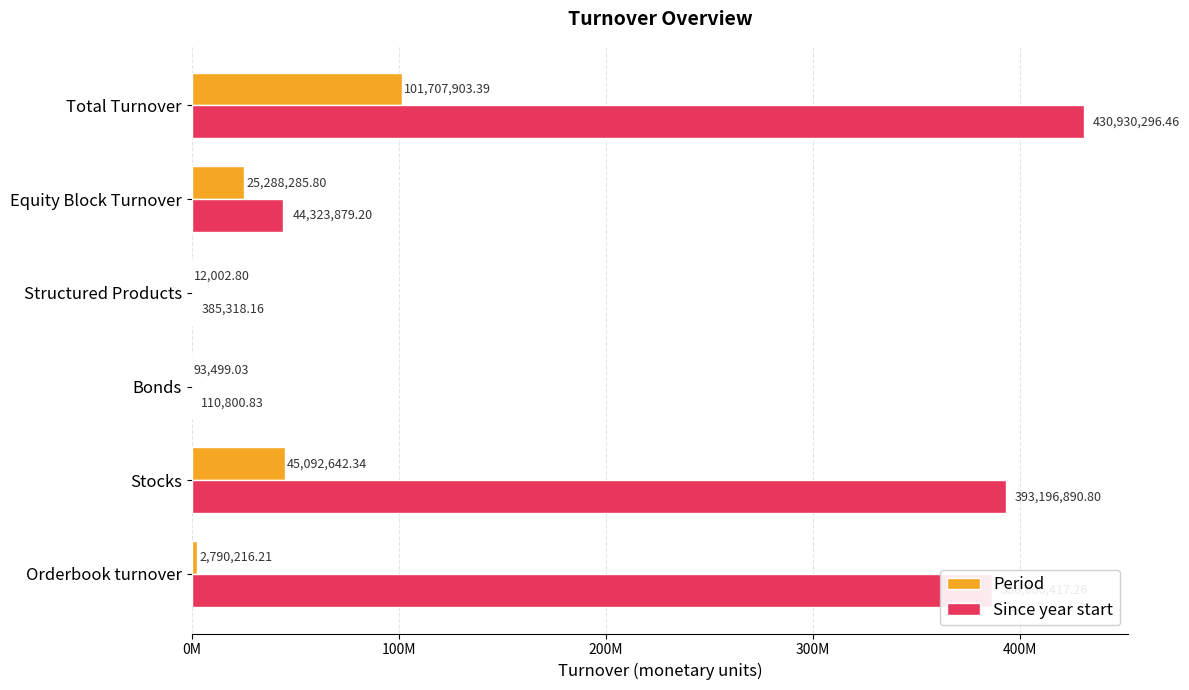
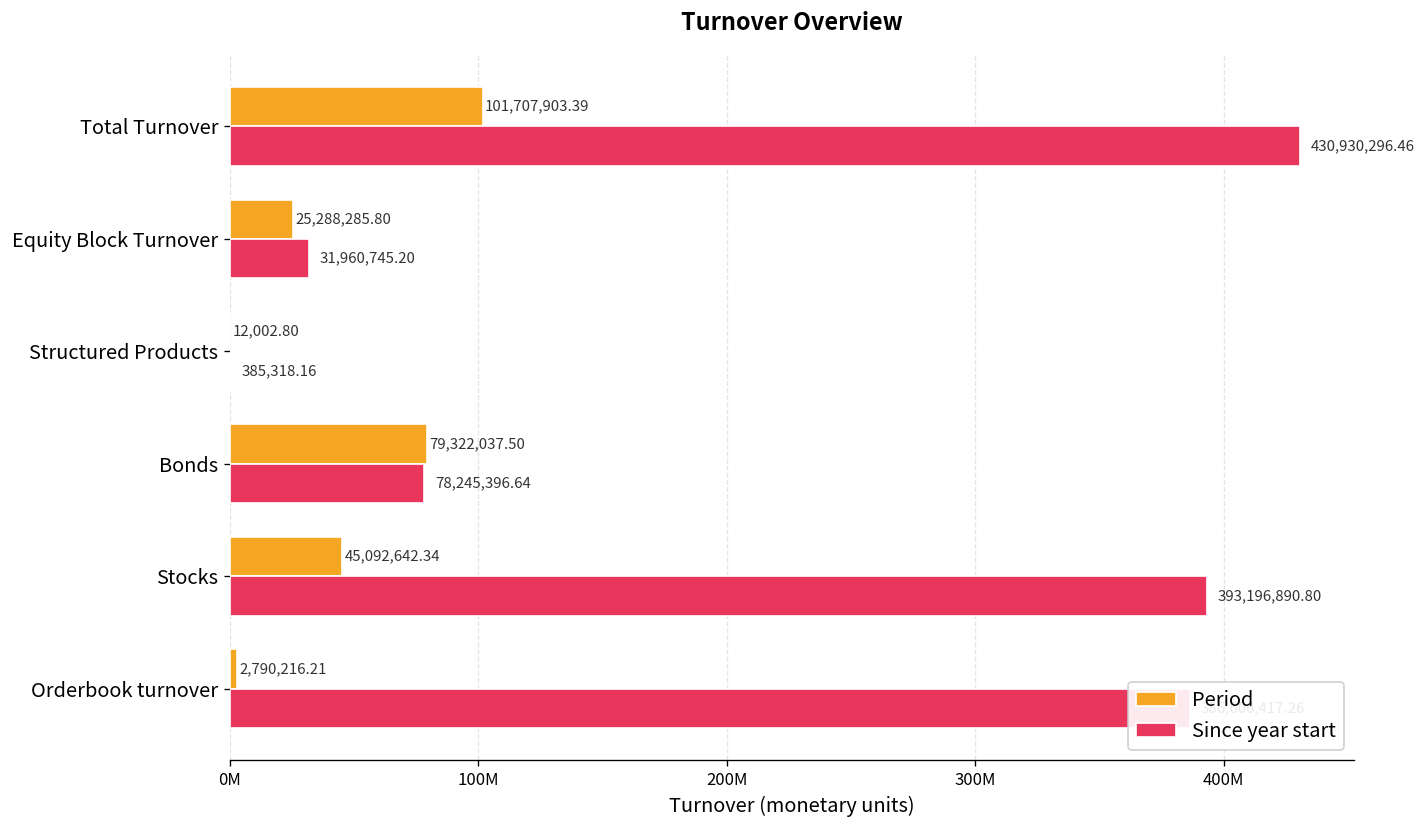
  {
    "Period": {
      "Total Turnover": "101,707,903.39",
      "Equity Block Turnover": "25,288,285.80",
      "Structured Products": "12,002.80",
-     "Bonds": "93,499.03",
+     "Bonds": "79,322,037.50",
      "Stocks": "45,092,642.34",
      "Orderbook turnover": "2,790,216.21"
    },
    "Since year start": {
      "Total Turnover": "430,930,296.46",
-     "Equity Block Turnover": "44,323,879.20",
+     "Equity Block Turnover": "31,960,745.20",
      "Structured Products": "385,318.16",
-     "Bonds": "110,800.83",
+     "Bonds": "78,245,396.64",
      "Stocks": "393,196,890.80"
    }
  }
